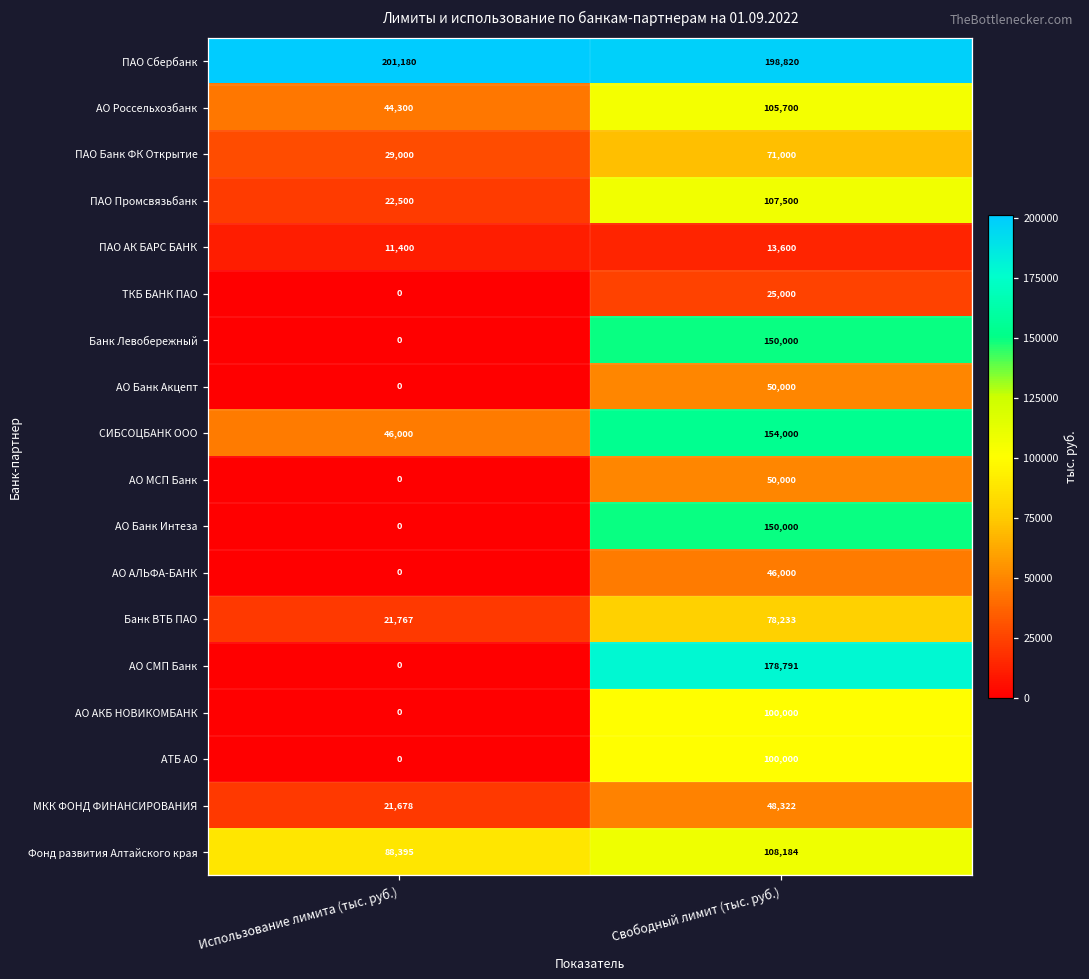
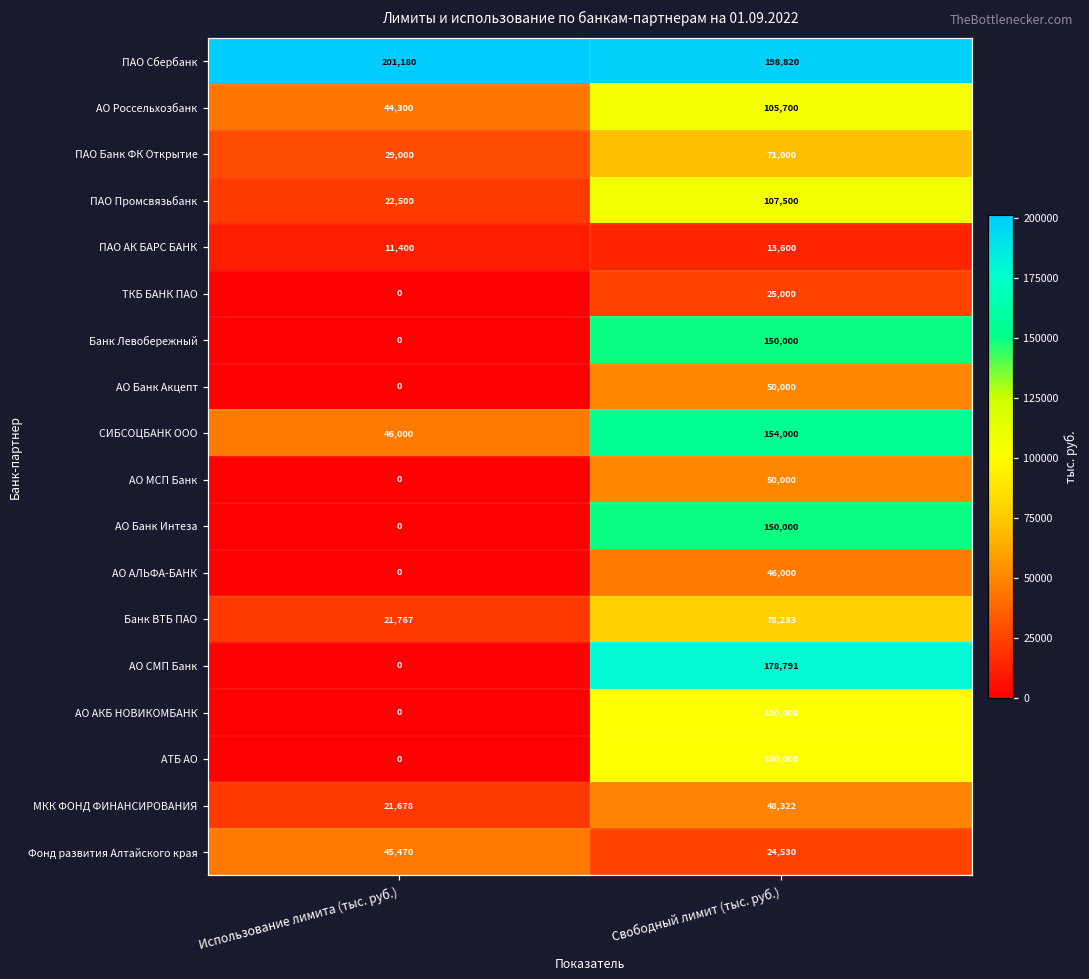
  {
    "ПАО Сбербанк": {
      "Использование лимита (тыс. руб.)": "201,180",
      "Свободный лимит (тыс. руб.)": "198,820"
    },
    "АО Россельхозбанк": {
      "Использование лимита (тыс. руб.)": "44,300",
      "Свободный лимит (тыс. руб.)": "105,700"
    },
    "ПАО Банк ФК Открытие": {
      "Использование лимита (тыс. руб.)": "29,000",
      "Свободный лимит (тыс. руб.)": "71,000"
    },
    "ПАО Промсвязьбанк": {
      "Использование лимита (тыс. руб.)": "22,500",
      "Свободный лимит (тыс. руб.)": "107,500"
    },
    "ПАО АК БАРС БАНК": {
      "Использование лимита (тыс. руб.)": "11,400",
      "Свободный лимит (тыс. руб.)": "13,600"
    },
    "ТКБ БАНК ПАО": {
      "Использование лимита (тыс. руб.)": "0",
      "Свободный лимит (тыс. руб.)": "25,000"
    },
    "Банк Левобережный": {
      "Использование лимита (тыс. руб.)": "0",
      "Свободный лимит (тыс. руб.)": "150,000"
    },
    "АО Банк Акцепт": {
      "Использование лимита (тыс. руб.)": "0",
      "Свободный лимит (тыс. руб.)": "50,000"
    },
    "СИБСОЦБАНК ООО": {
      "Использование лимита (тыс. руб.)": "46,000",
      "Свободный лимит (тыс. руб.)": "154,000"
    },
    "АО МСП Банк": {
      "Использование лимита (тыс. руб.)": "0",
      "Свободный лимит (тыс. руб.)": "50,000"
    },
    "АО Банк Интеза": {
      "Использование лимита (тыс. руб.)": "0",
      "Свободный лимит (тыс. руб.)": "150,000"
    },
    "АО АЛЬФА-БАНК": {
      "Использование лимита (тыс. руб.)": "0",
      "Свободный лимит (тыс. руб.)": "46,000"
    },
    "Банк ВТБ ПАО": {
      "Использование лимита (тыс. руб.)": "21,767",
      "Свободный лимит (тыс. руб.)": "78,233"
    },
    "АО СМП Банк": {
      "Использование лимита (тыс. руб.)": "0",
      "Свободный лимит (тыс. руб.)": "178,791"
    },
    "АО АКБ НОВИКОМБАНК": {
      "Использование лимита (тыс. руб.)": "0",
      "Свободный лимит (тыс. руб.)": "100,000"
    },
    "АТБ АО": {
      "Использование лимита (тыс. руб.)": "0",
      "Свободный лимит (тыс. руб.)": "100,000"
    },
    "МКК ФОНД ФИНАНСИРОВАНИЯ": {
      "Использование лимита (тыс. руб.)": "21,678",
      "Свободный лимит (тыс. руб.)": "48,322"
    },
    "Фонд развития Алтайского края": {
-     "Использование лимита (тыс. руб.)": "88,395",
-     "Свободный лимит (тыс. руб.)": "108,184"
+     "Использование лимита (тыс. руб.)": "45,470",
+     "Свободный лимит (тыс. руб.)": "24,530"
    }
  }
